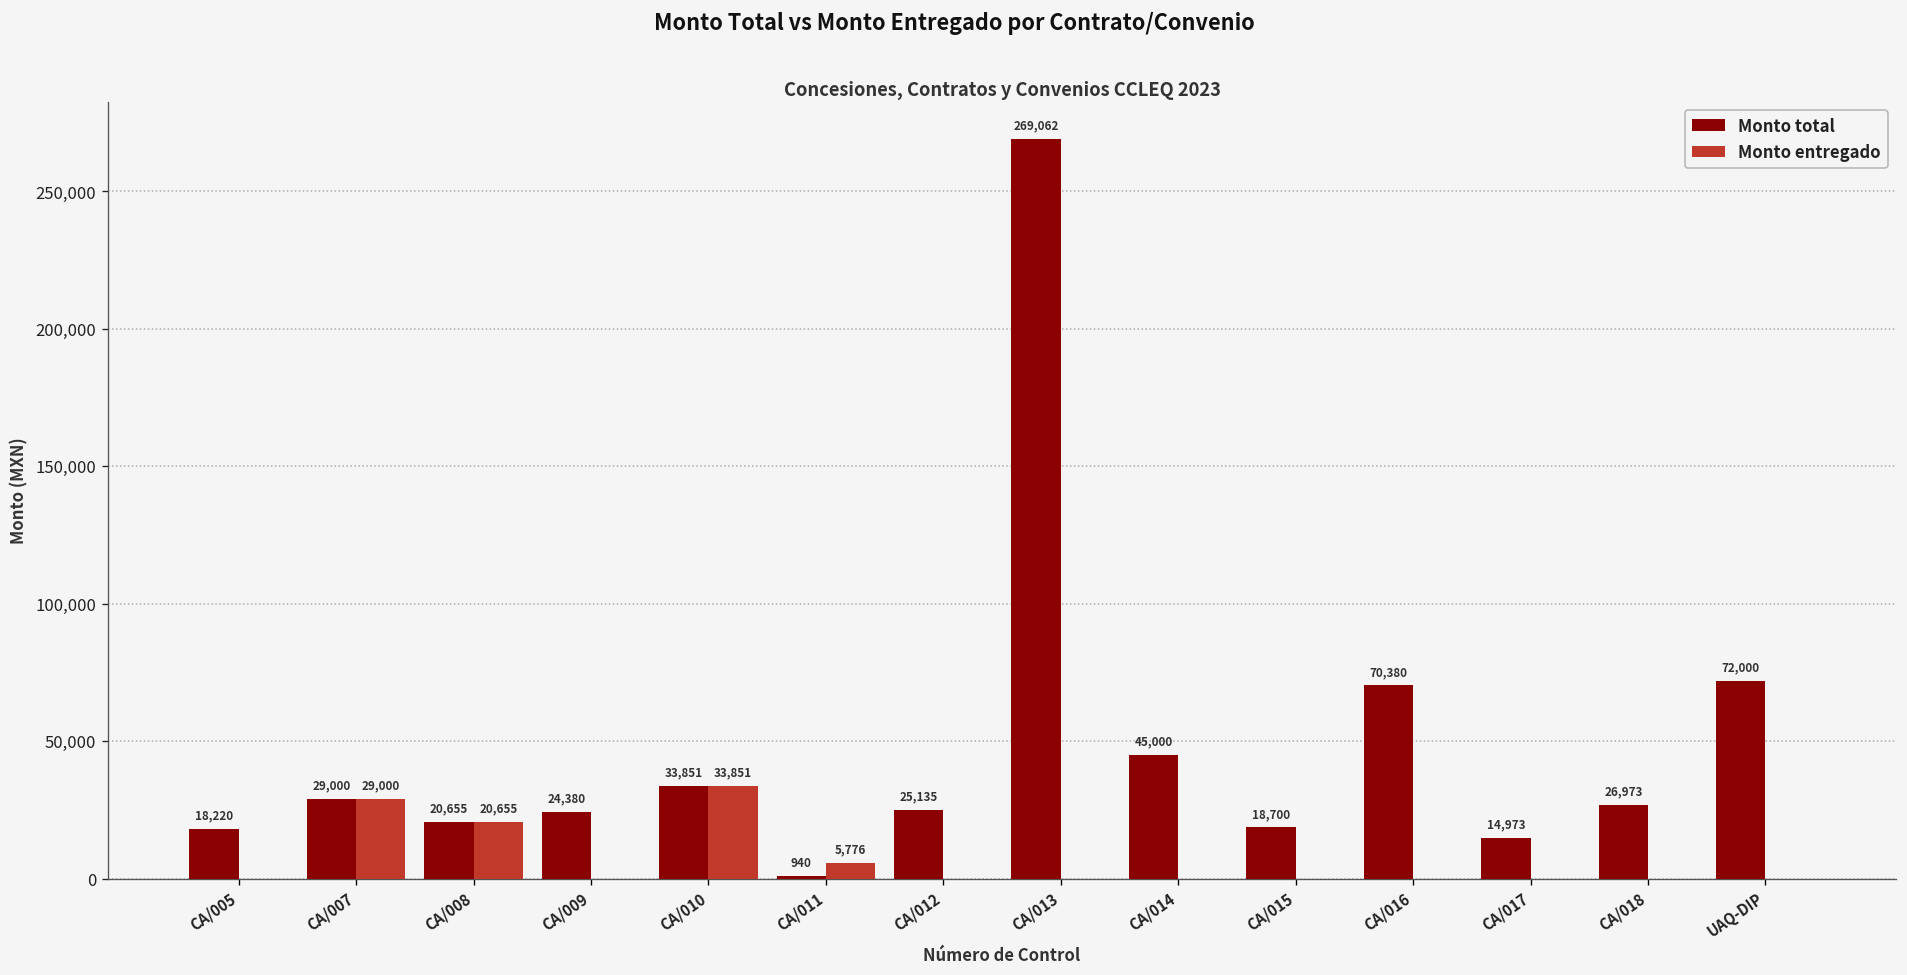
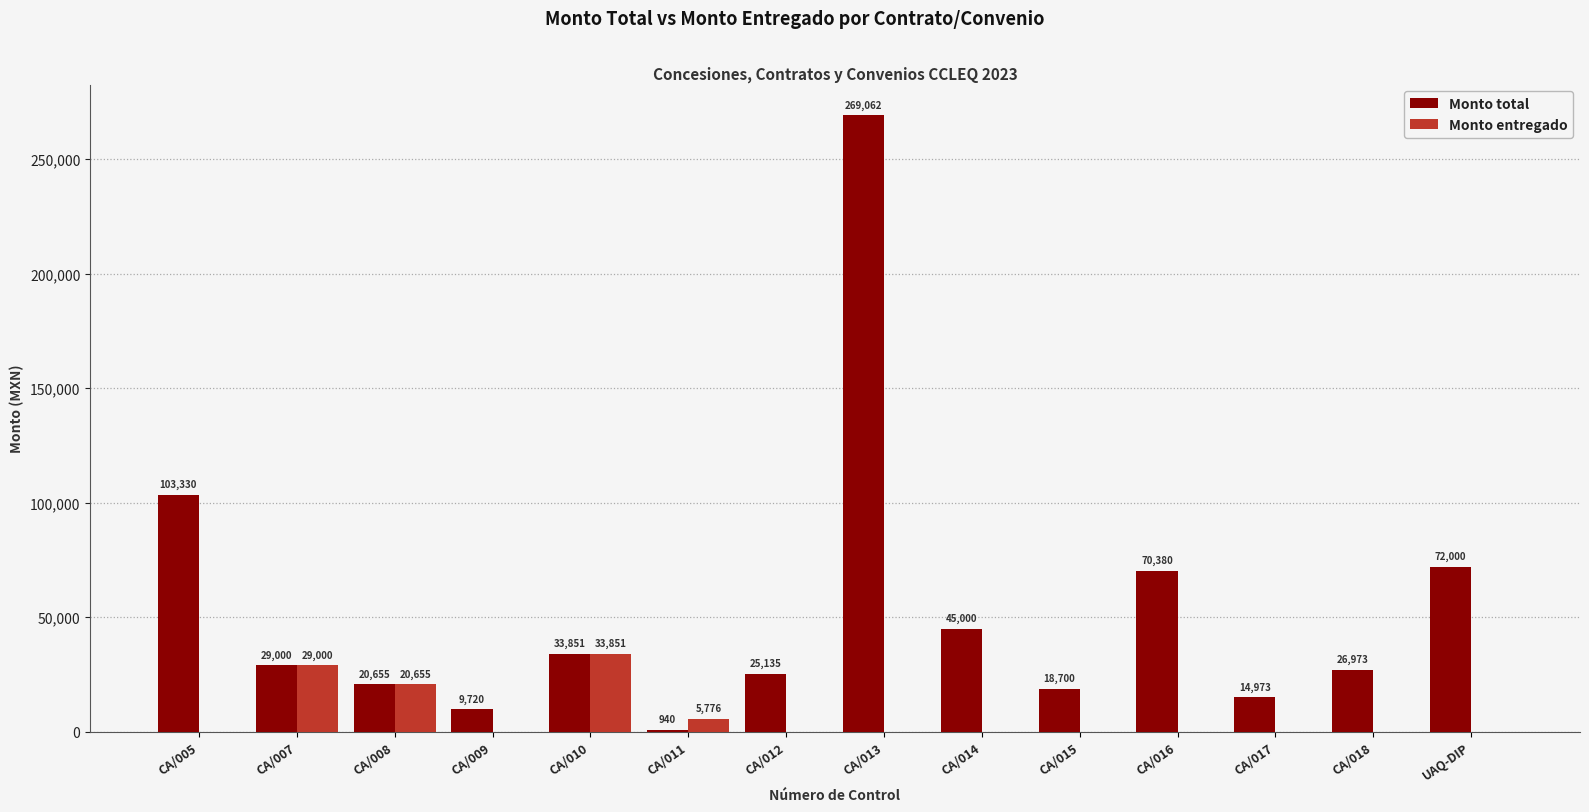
  {
    "Monto total": {
-     "CA/005": "18,220",
+     "CA/005": "103,330",
      "CA/007": "29,000",
      "CA/008": "20,655",
-     "CA/009": "24,380",
+     "CA/009": "9,720",
      "CA/010": "33,851",
      "CA/011": "940",
      "CA/012": "25,135",
      "CA/013": "269,062",
      "CA/014": "45,000",
      "CA/015": "18,700",
      "CA/016": "70,380",
      "CA/017": "14,973",
      "CA/018": "26,973",
      "UAQ-DIP": "72,000"
    },
    "Monto entregado": {
      "CA/007": "29,000",
      "CA/008": "20,655",
      "CA/010": "33,851",
      "CA/011": "5,776"
    }
  }
